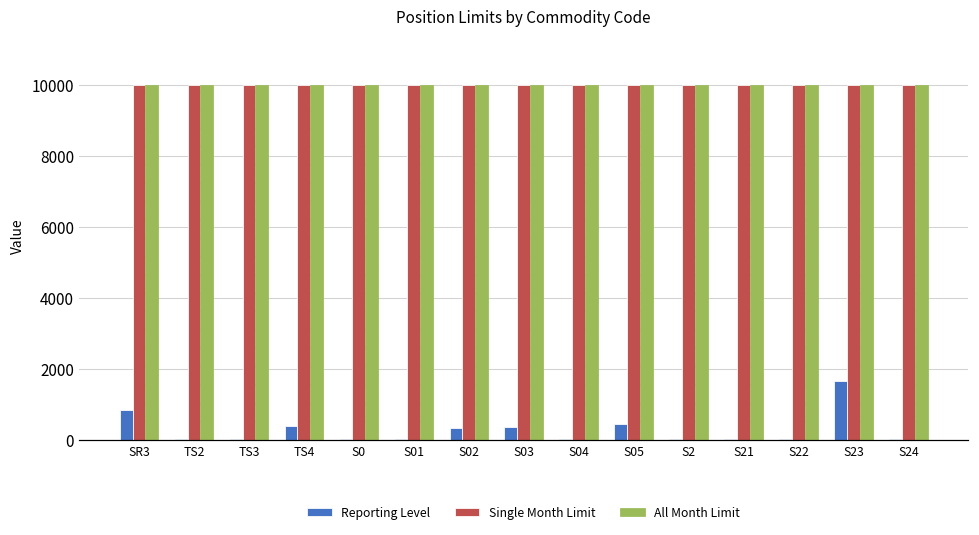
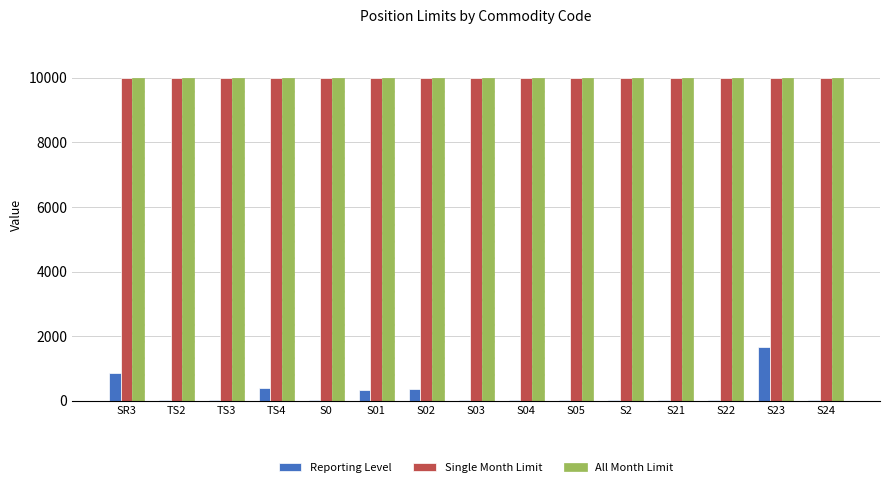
  {
    "Reporting Level": {
      "SR3": 900,
      "TS4": 400,
-     "S01": 0,
+     "S01": 300,
      "S02": 400,
-     "S03": 400,
-     "S05": 500,
+     "S03": 0,
+     "S05": 0,
      "S23": 1700
    },
    "Single Month Limit": {
      "SR3": 10000,
      "TS2": 10000,
      "TS3": 10000,
      "TS4": 10000,
      "S0": 10000,
      "S01": 10000,
      "S02": 10000,
      "S03": 10000,
      "S04": 10000,
      "S05": 10000,
      "S2": 10000,
      "S21": 10000,
      "S22": 10000,
      "S23": 10000,
      "S24": 10000
    },
    "All Month Limit": {
      "SR3": 10000,
      "TS2": 10000,
      "TS3": 10000,
      "TS4": 10000,
      "S0": 10000,
      "S01": 10000,
      "S02": 10000,
      "S03": 10000,
      "S04": 10000,
      "S05": 10000,
      "S2": 10000,
      "S21": 10000,
      "S22": 10000,
      "S23": 10000,
      "S24": 10000
    }
  }
